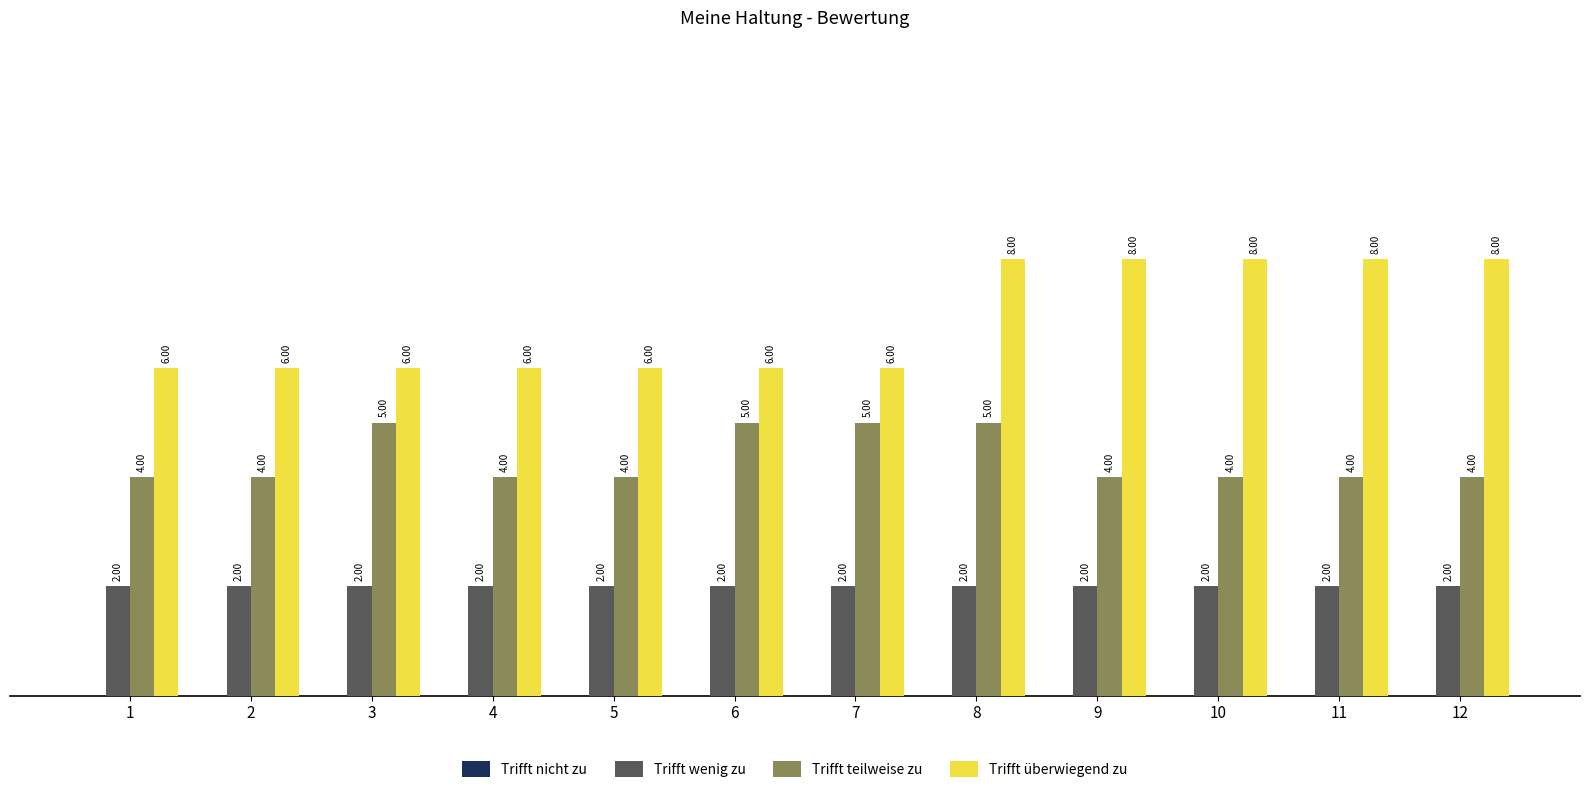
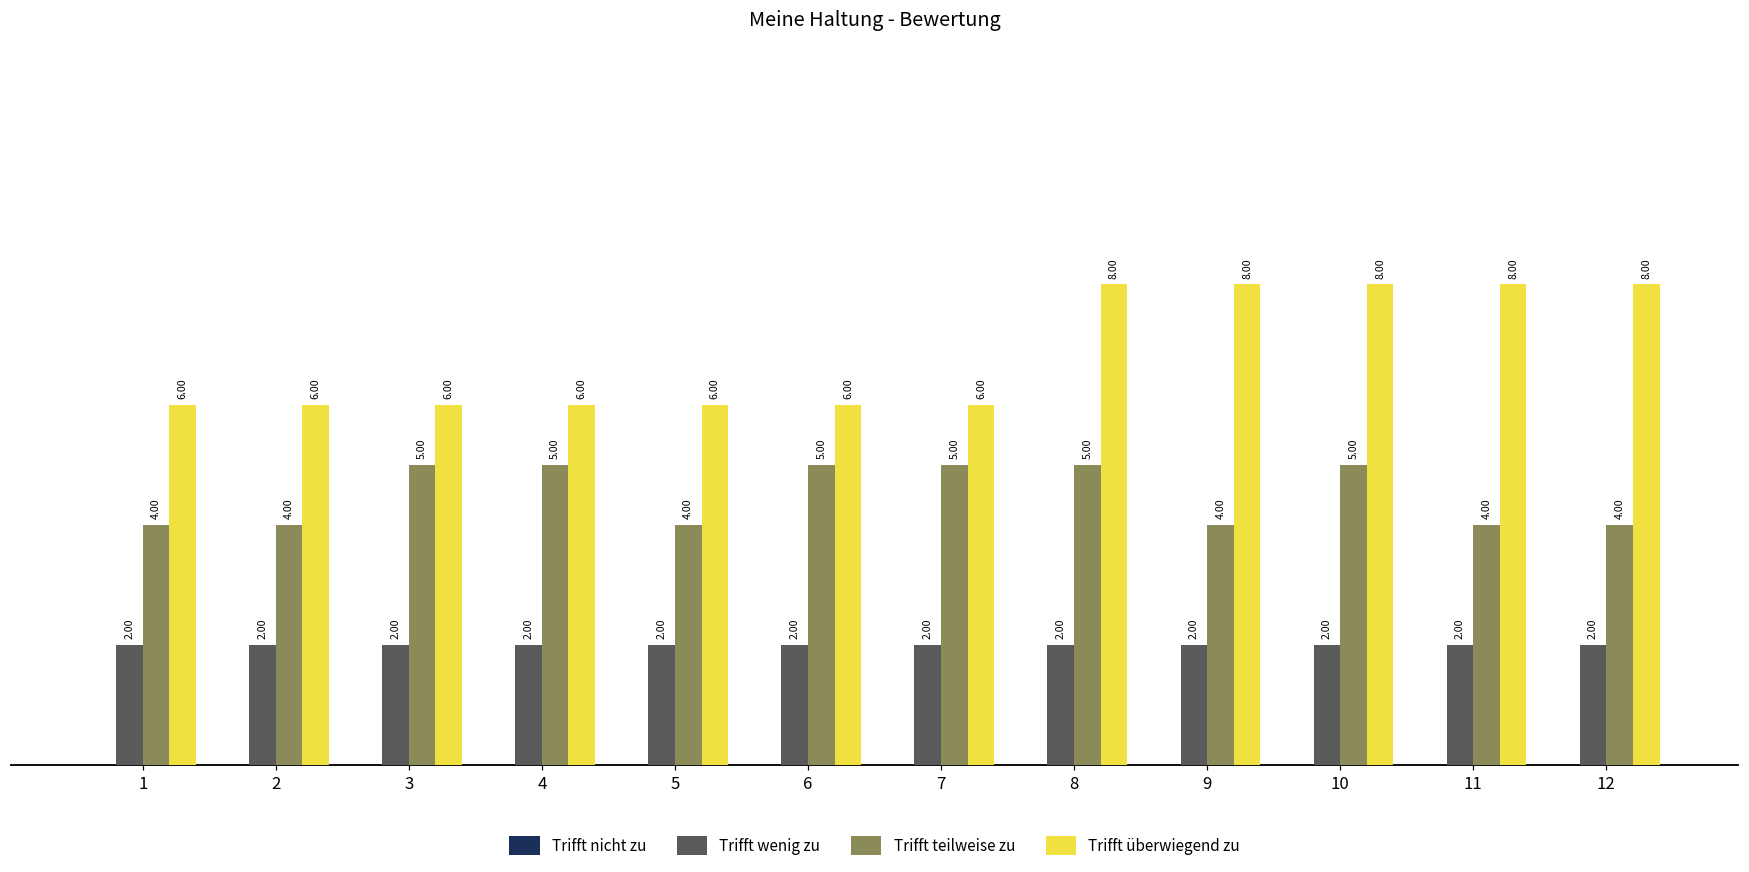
  {
    "Trifft wenig zu": {
      "1": 2.00,
      "2": 2.00,
      "3": 2.00,
      "4": 2.00,
      "5": 2.00,
      "6": 2.00,
      "7": 2.00,
      "8": 2.00,
      "9": 2.00,
      "10": 2.00,
      "11": 2.00,
      "12": 2.00
    },
    "Trifft teilweise zu": {
      "1": 4.00,
      "2": 4.00,
      "3": 5.00,
-     "4": 4.00,
+     "4": 5.00,
      "5": 4.00,
      "6": 5.00,
      "7": 5.00,
      "8": 5.00,
      "9": 4.00,
-     "10": 4.00,
+     "10": 5.00,
      "11": 4.00,
      "12": 4.00
    },
    "Trifft überwiegend zu": {
      "1": 6.00,
      "2": 6.00,
      "3": 6.00,
      "4": 6.00,
      "5": 6.00,
      "6": 6.00,
      "7": 6.00,
      "8": 8.00,
      "9": 8.00,
      "10": 8.00,
      "11": 8.00,
      "12": 8.00
    }
  }
